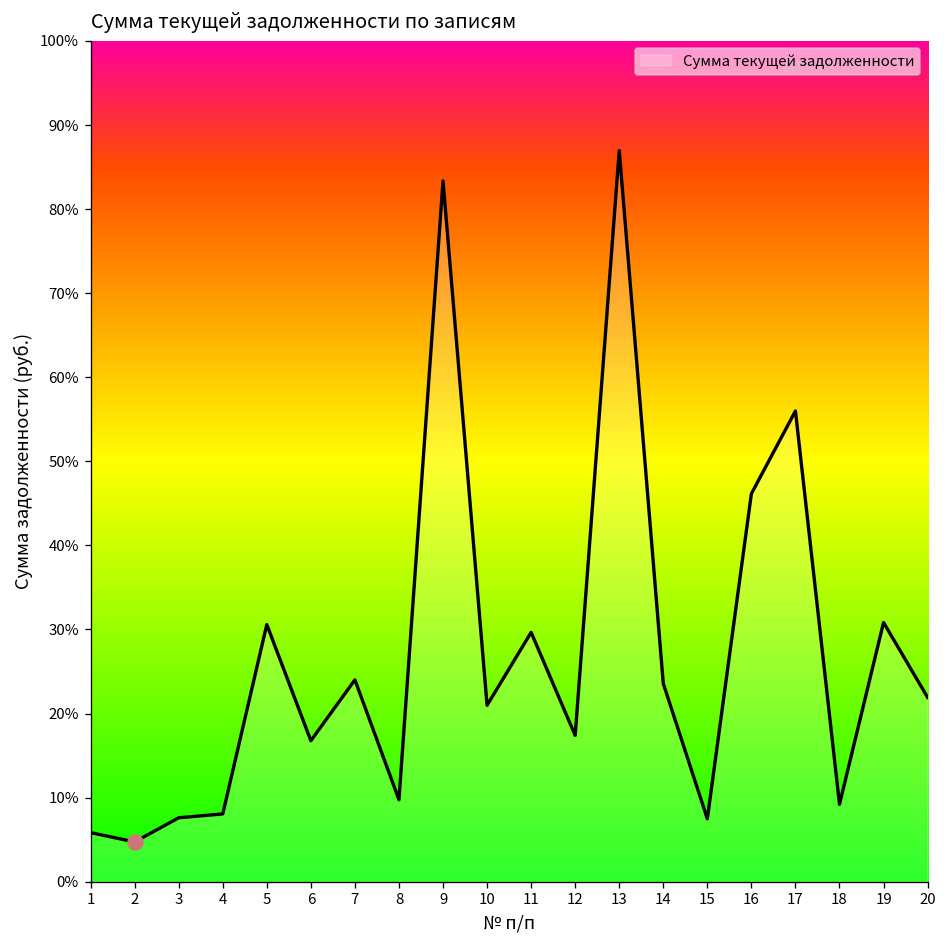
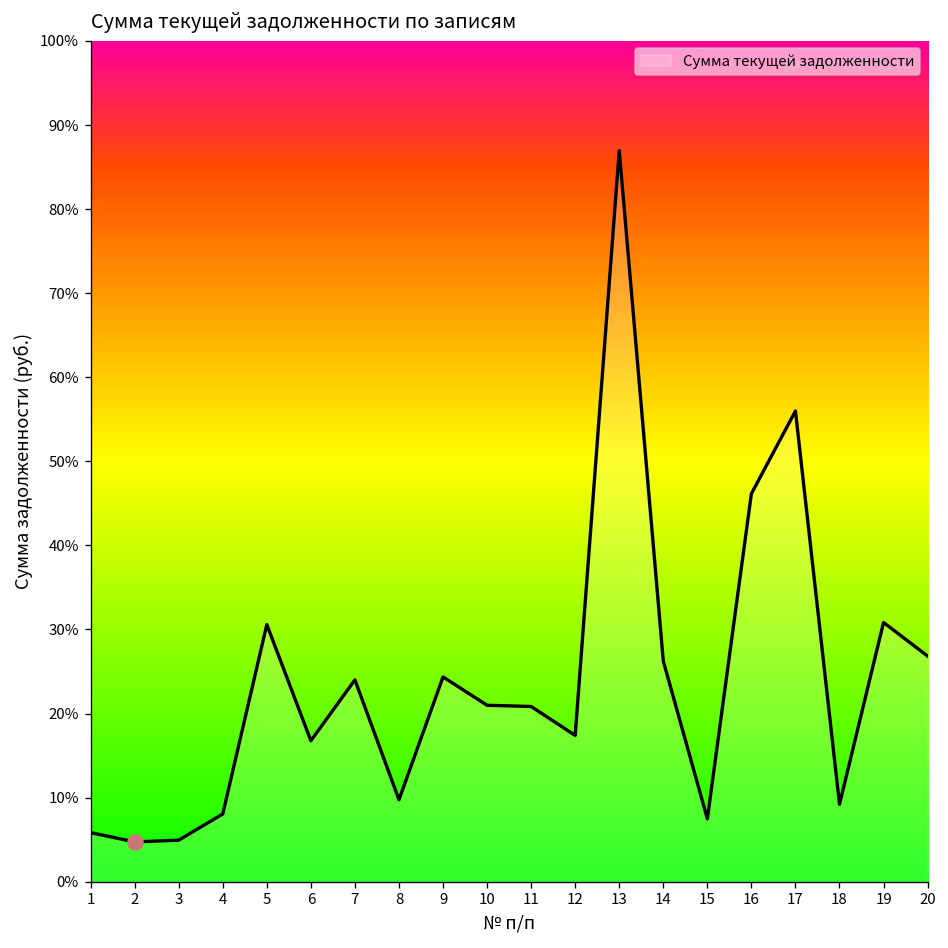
  {
    "Сумма текущей задолженности": {
      "1": "6%",
-     "3": "8%",
+     "3": "5%",
      "4": "8%",
      "5": "31%",
      "6": "17%",
      "7": "24%",
      "8": "10%",
-     "9": "83%",
+     "9": "24%",
      "10": "21%",
-     "11": "30%",
+     "11": "21%",
      "12": "17%",
      "13": "87%",
-     "14": "24%",
+     "14": "26%",
      "15": "7%",
      "16": "46%",
      "17": "56%",
      "18": "9%",
      "19": "31%",
-     "20": "22%"
+     "20": "27%"
    }
  }
